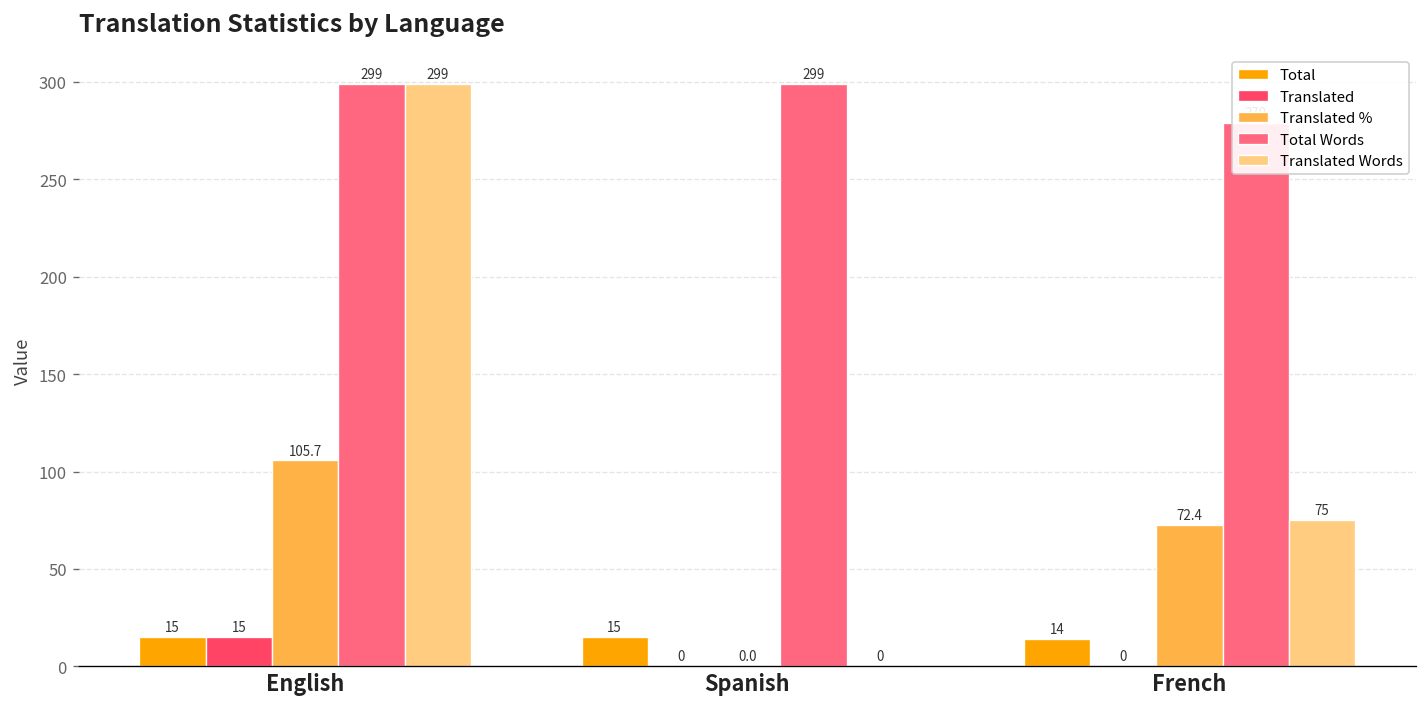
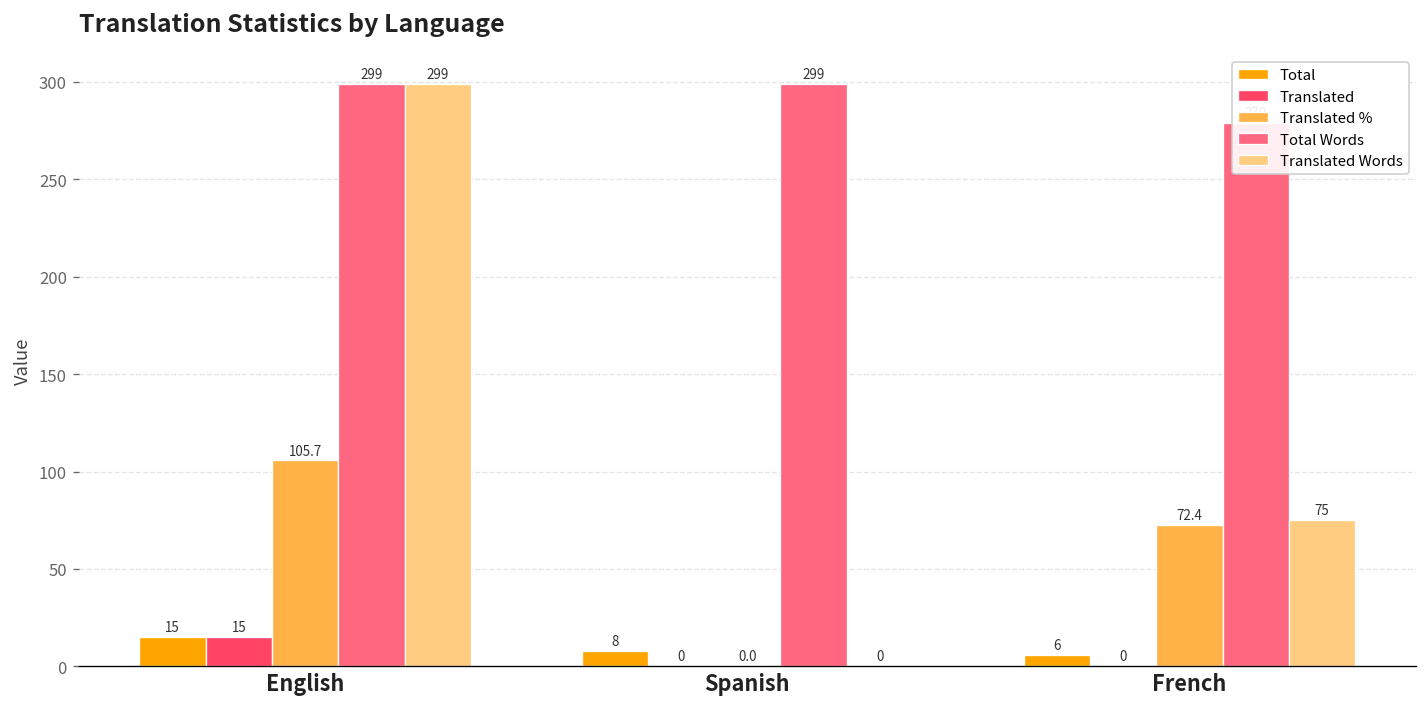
  {
    "Total": {
      "English": 15,
-     "Spanish": 15,
-     "French": 14
+     "Spanish": 8,
+     "French": 6
    },
    "Translated %": {
      "English": 105.7,
      "Spanish": 0.0,
      "French": 72.4
    },
    "Translated Words": {
      "English": 299,
      "Spanish": 0,
      "French": 75
    }
  }
